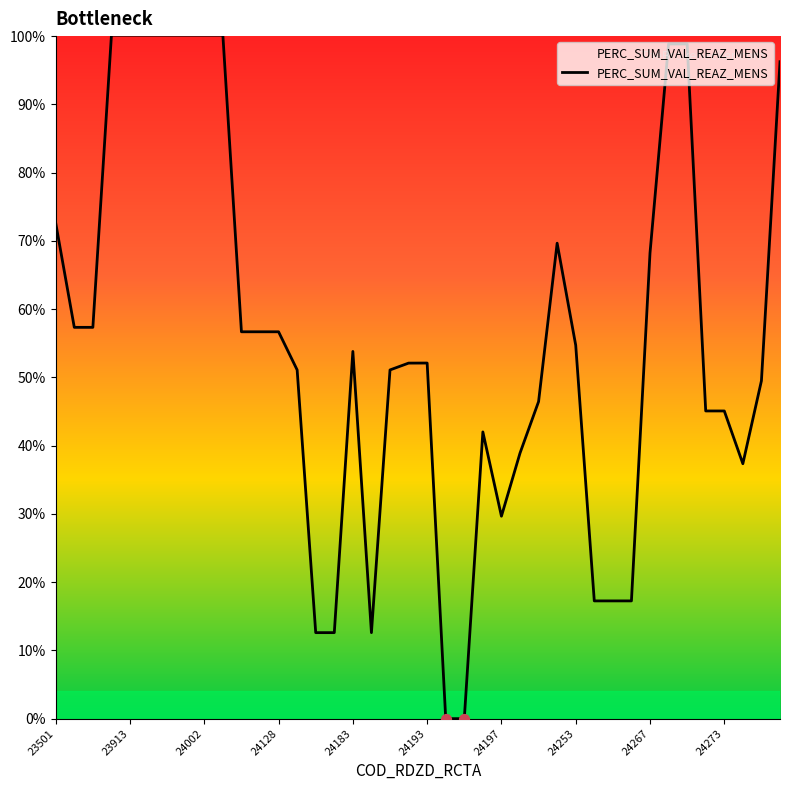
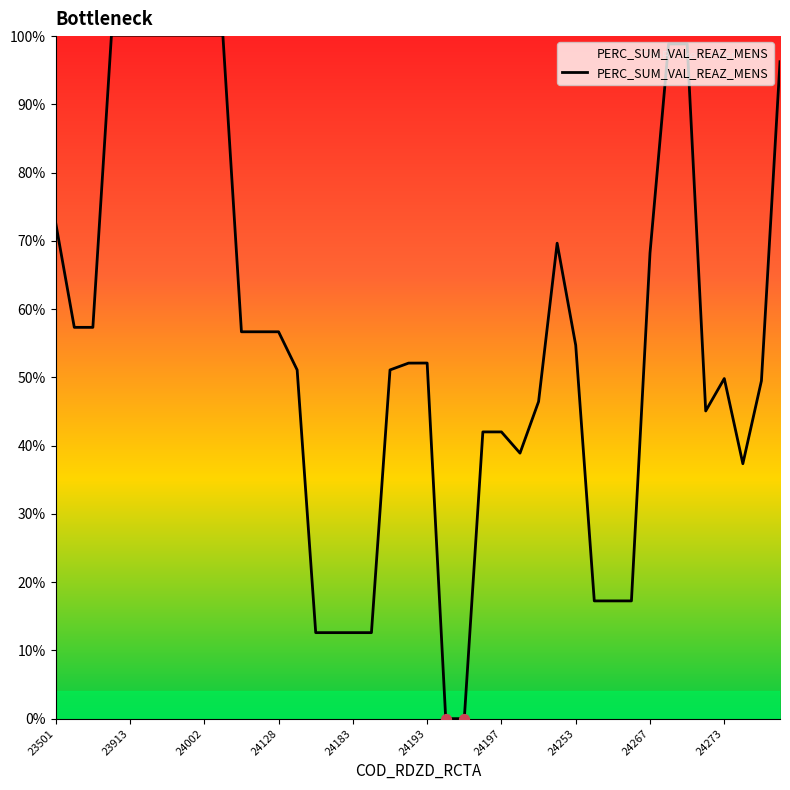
  {
    "PERC_SUM_VAL_REAZ_MENS": {
      "23501": "73%",
      "23913": "100%",
      "24002": "100%",
      "24128": "57%",
-     "24183": "54%",
+     "24183": "13%",
      "24193": "52%",
-     "24197": "30%",
+     "24197": "42%",
      "24253": "55%",
      "24267": "68%",
-     "24273": "45%"
+     "24273": "50%"
    }
  }
